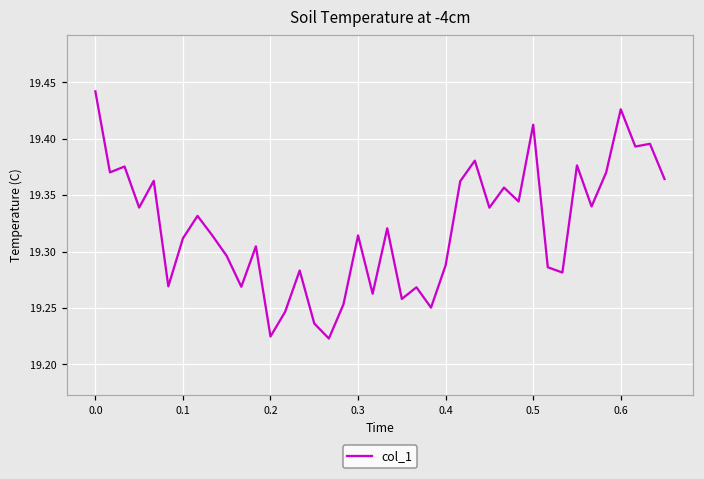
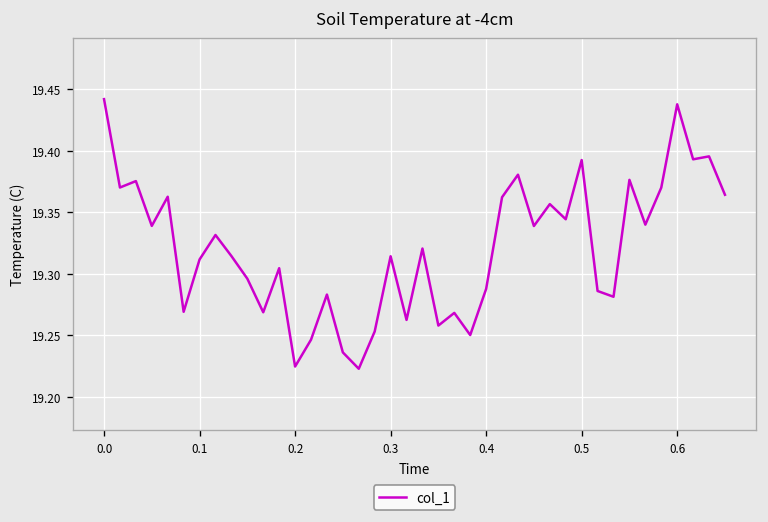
  {
    "0.0": 19.442,
    "0.1": 19.312,
    "0.2": 19.225,
    "0.3": 19.314,
    "0.4": 19.288,
-   "0.5": 19.413,
-   "0.6": 19.426
+   "0.5": 19.393,
+   "0.6": 19.438
  }
